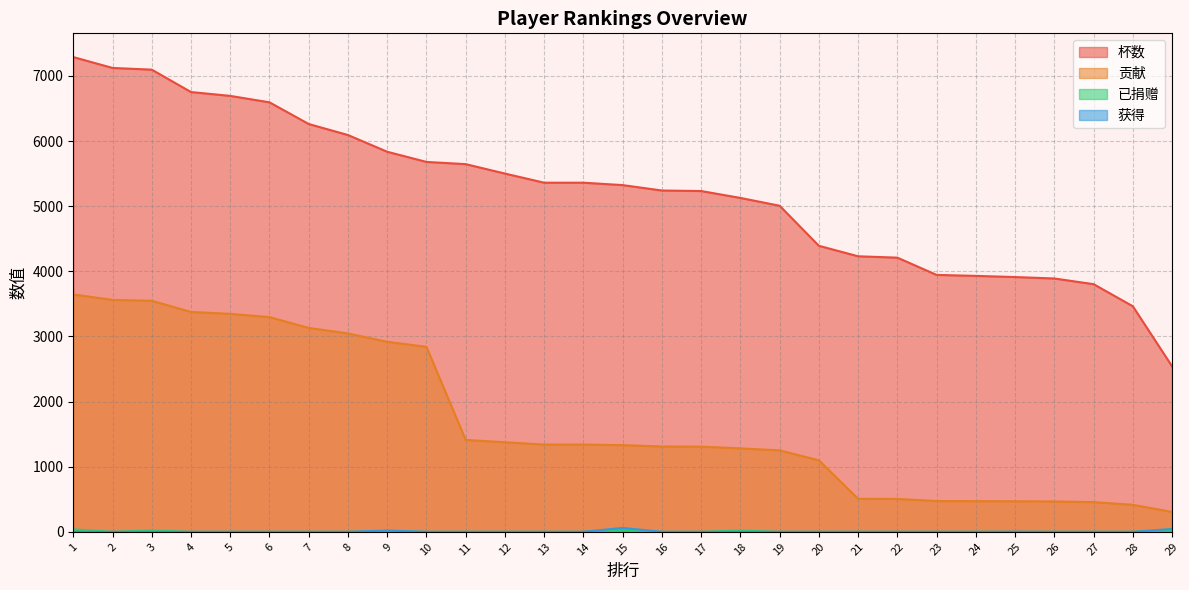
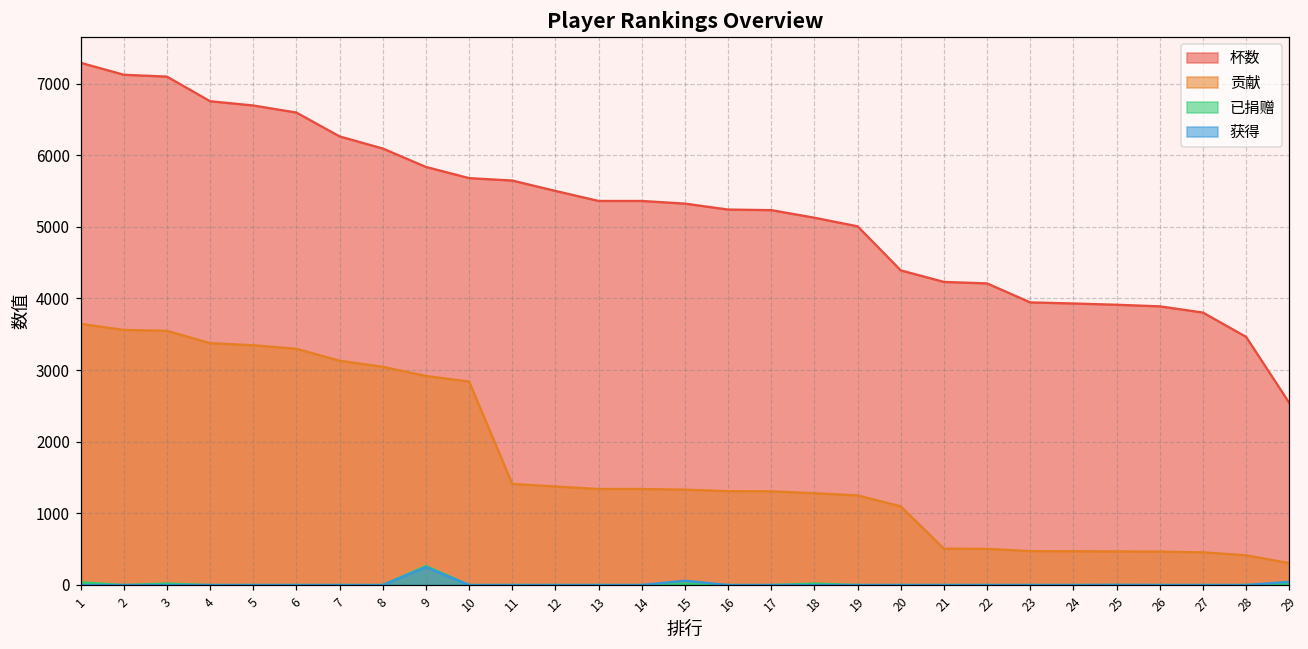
  {
    "已捐赠": {
-     "9": 0,
+     "9": 300,
      "15": 0
    },
    "获得": {
-     "9": 0,
+     "9": 300,
      "15": 100
    }
  }
